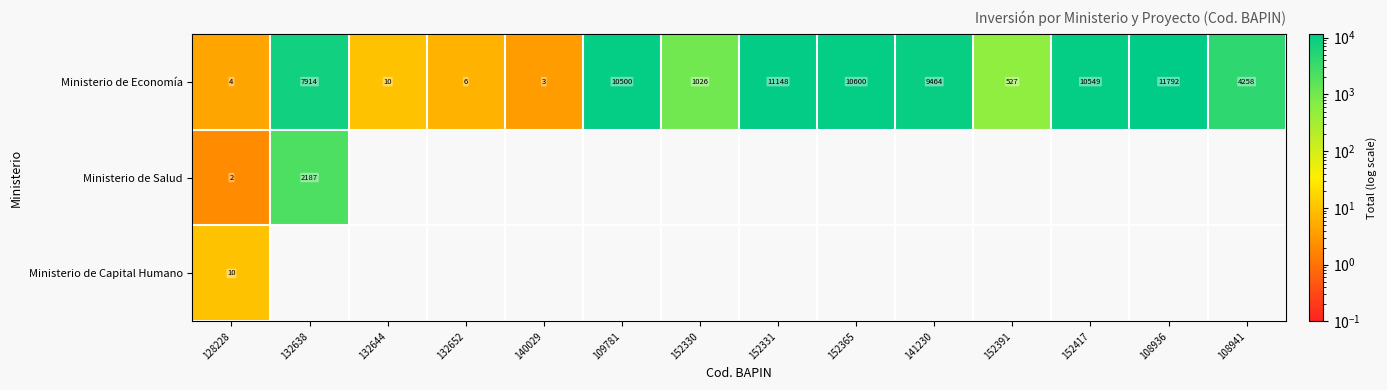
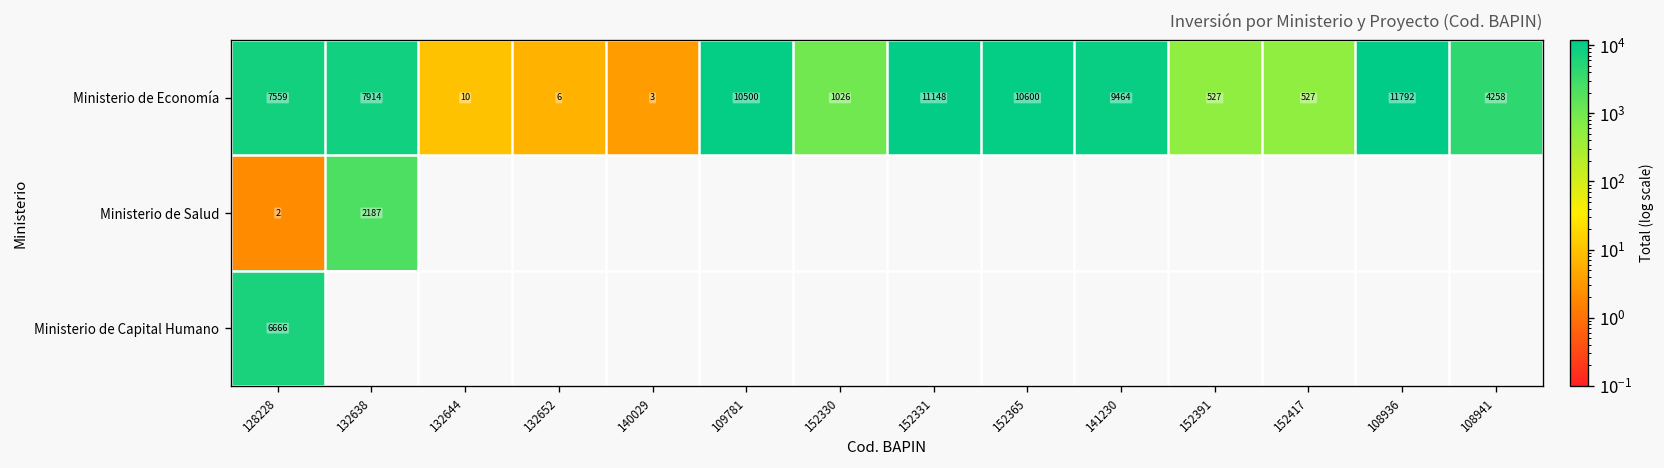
  {
    "Ministerio de Economía": {
-     "128228": 4,
-     "152417": 10549
+     "128228": 7559,
+     "152417": 527
    },
    "Ministerio de Capital Humano": {
-     "128228": 10
+     "128228": 6666
    }
  }
